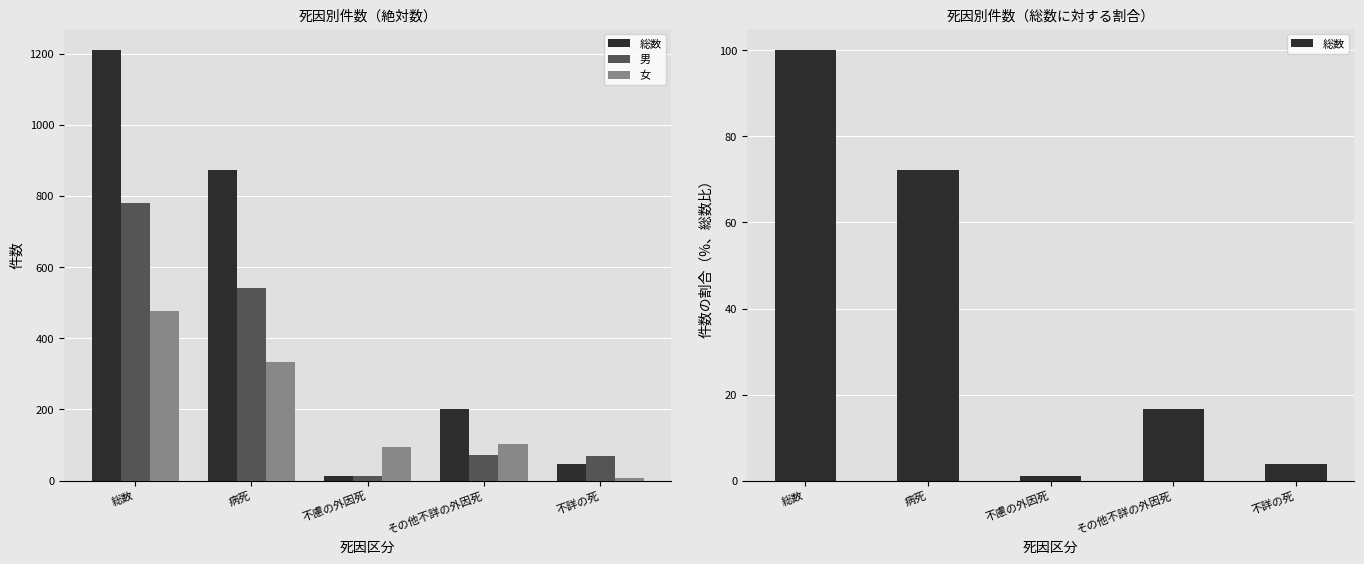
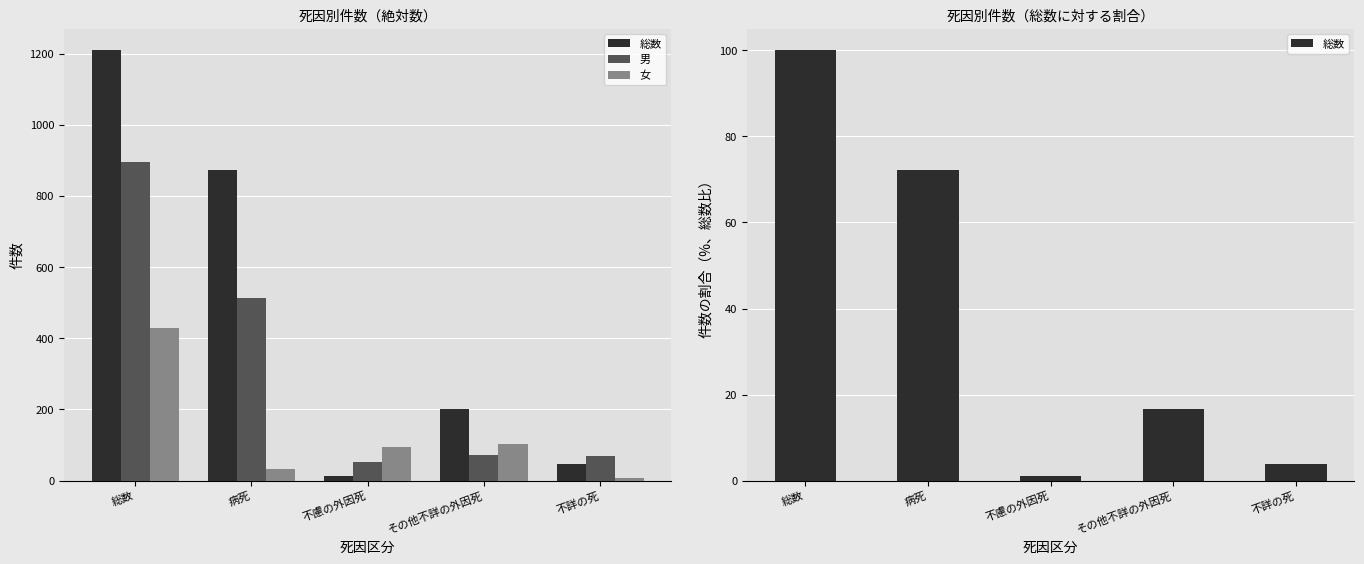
  {
    "死因別件数（絶対数）": {
      "総数": {
        "総数": 1210,
        "病死": 870,
        "不慮の外因死": 10,
        "その他不詳の外因死": 200,
        "不詳の死": 50
      },
      "男": {
-       "総数": 780,
-       "病死": 540,
-       "不慮の外因死": 10,
+       "総数": 900,
+       "病死": 510,
+       "不慮の外因死": 50,
        "その他不詳の外因死": 70,
        "不詳の死": 70
      },
      "女": {
-       "総数": 480,
-       "病死": 330,
+       "総数": 430,
+       "病死": 30,
        "不慮の外因死": 90,
        "その他不詳の外因死": 100
      }
    },
    "死因別件数（総数に対する割合）": {
      "総数": 100,
      "病死": 72,
      "不慮の外因死": 1,
      "その他不詳の外因死": 17,
      "不詳の死": 4
    }
  }
